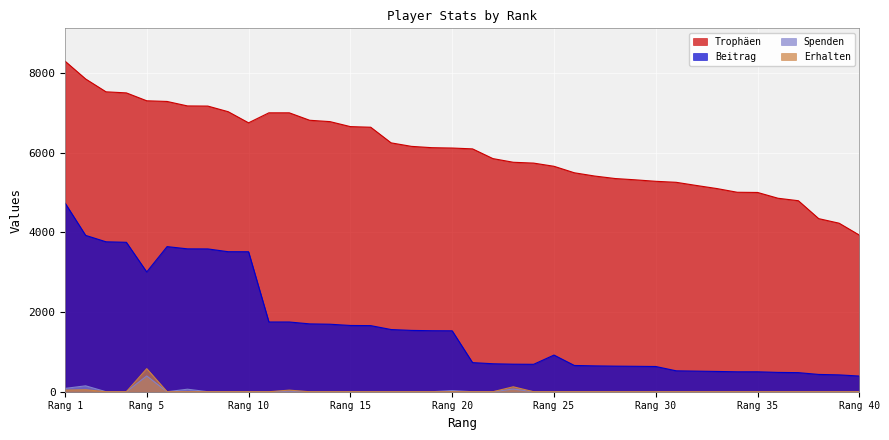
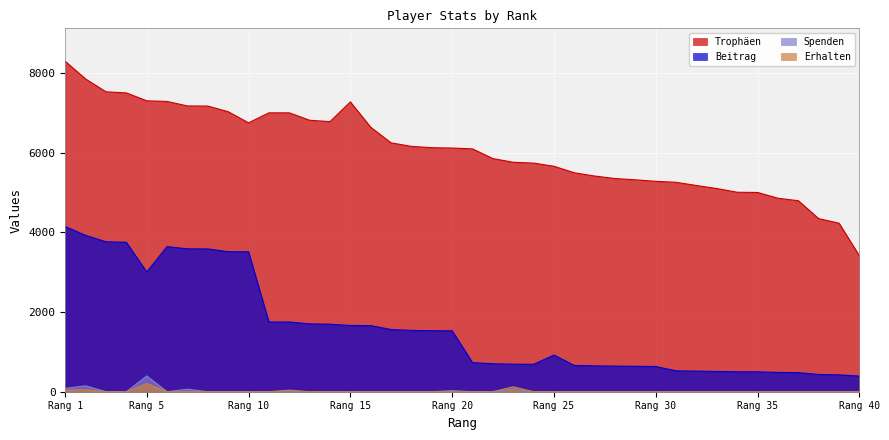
  {
    "Trophäen": {
      "Rang 1": 8300,
      "Rang 5": 7300,
      "Rang 10": 6700,
-     "Rang 15": 6700,
+     "Rang 15": 7300,
      "Rang 20": 6100,
      "Rang 25": 5700,
      "Rang 30": 5300,
      "Rang 35": 5000,
-     "Rang 40": 3900
+     "Rang 40": 3400
    },
    "Beitrag": {
-     "Rang 1": 4700,
+     "Rang 1": 4100,
      "Rang 5": 3000,
      "Rang 10": 3500,
      "Rang 15": 1700,
      "Rang 20": 1500,
      "Rang 25": 900,
      "Rang 30": 600,
      "Rang 35": 500,
      "Rang 40": 400
    },
    "Spenden": {
      "Rang 5": 400
    },
    "Erhalten": {
-     "Rang 5": 600
+     "Rang 5": 200
    }
  }
